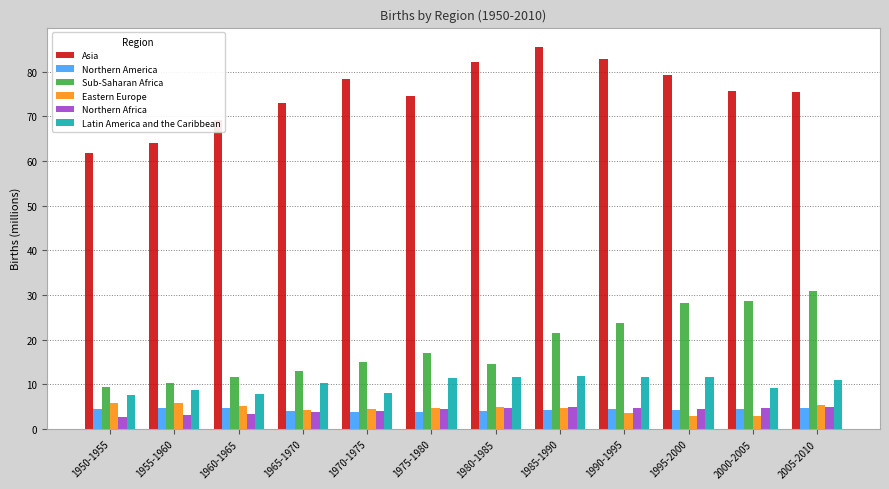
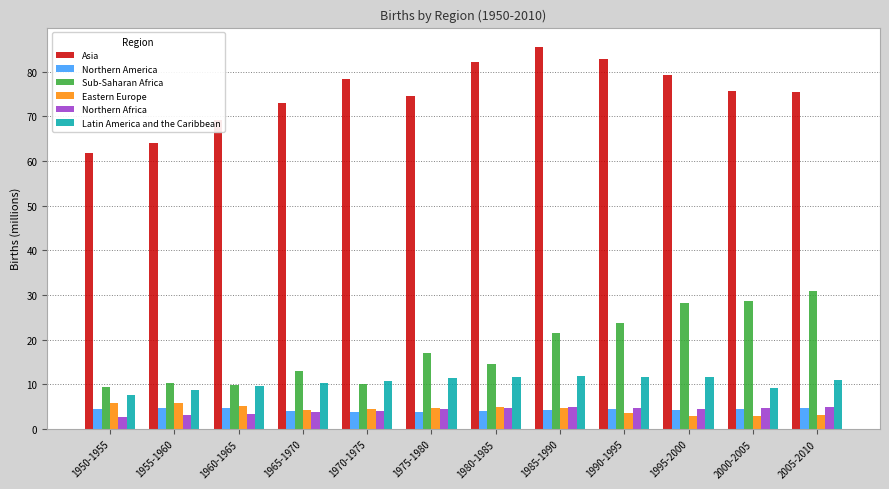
  {
    "Asia": {
      "1950-1955": 62,
      "1955-1960": 64,
      "1965-1970": 73,
      "1970-1975": 78,
      "1975-1980": 75,
      "1980-1985": 82,
      "1985-1990": 86,
      "1990-1995": 83,
      "1995-2000": 79,
      "2000-2005": 76,
      "2005-2010": 75
    },
    "Northern America": {
      "1950-1955": 4,
      "1955-1960": 5,
      "1960-1965": 5,
      "1965-1970": 4,
      "1970-1975": 4,
      "1975-1980": 4,
      "1980-1985": 4,
      "1985-1990": 4,
      "1990-1995": 4,
      "1995-2000": 4,
      "2000-2005": 4,
      "2005-2010": 5
    },
    "Sub-Saharan Africa": {
      "1950-1955": 9,
      "1955-1960": 10,
-     "1960-1965": 12,
+     "1960-1965": 10,
      "1965-1970": 13,
-     "1970-1975": 15,
+     "1970-1975": 10,
      "1975-1980": 17,
      "1980-1985": 15,
      "1985-1990": 21,
      "1990-1995": 24,
      "1995-2000": 28,
      "2000-2005": 29,
      "2005-2010": 31
    },
    "Eastern Europe": {
      "1950-1955": 6,
      "1955-1960": 6,
      "1960-1965": 5,
      "1965-1970": 4,
      "1970-1975": 5,
      "1975-1980": 5,
      "1980-1985": 5,
      "1985-1990": 5,
      "1990-1995": 4,
      "1995-2000": 3,
      "2000-2005": 3,
-     "2005-2010": 5
+     "2005-2010": 3
    },
    "Northern Africa": {
      "1950-1955": 3,
      "1955-1960": 3,
      "1960-1965": 3,
      "1965-1970": 4,
      "1970-1975": 4,
      "1975-1980": 4,
      "1980-1985": 5,
      "1985-1990": 5,
      "1990-1995": 5,
      "1995-2000": 5,
      "2000-2005": 5,
      "2005-2010": 5
    },
    "Latin America and the Caribbean": {
      "1950-1955": 8,
      "1955-1960": 9,
-     "1960-1965": 8,
+     "1960-1965": 10,
      "1965-1970": 10,
-     "1970-1975": 8,
+     "1970-1975": 11,
      "1975-1980": 11,
      "1980-1985": 12,
      "1985-1990": 12,
      "1990-1995": 12,
      "1995-2000": 12,
      "2000-2005": 9,
      "2005-2010": 11
    }
  }
